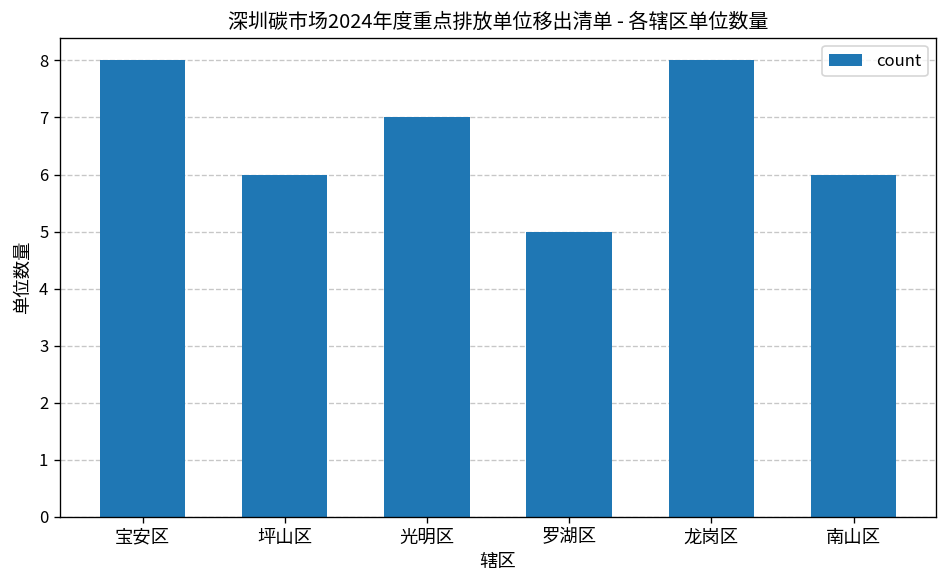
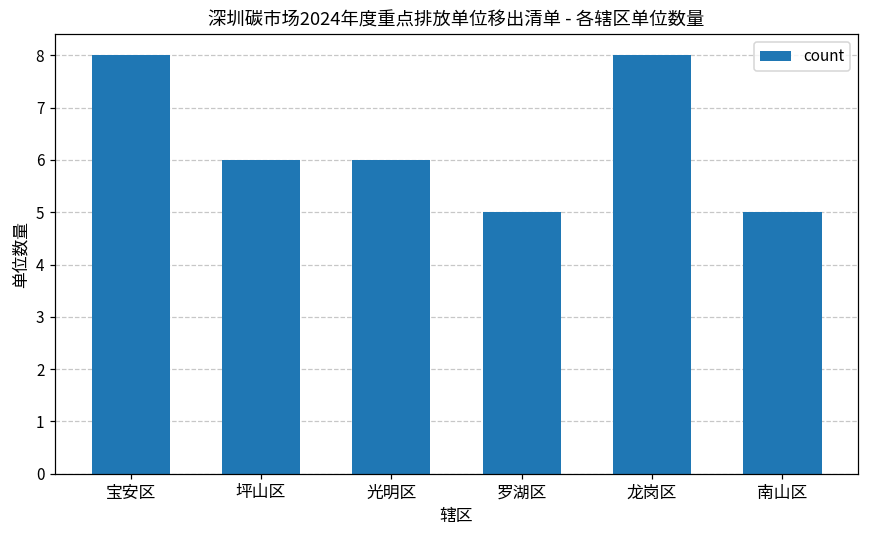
  {
    "宝安区": 8,
    "坪山区": 6,
-   "光明区": 7,
+   "光明区": 6,
    "罗湖区": 5,
    "龙岗区": 8,
-   "南山区": 6
+   "南山区": 5
  }
